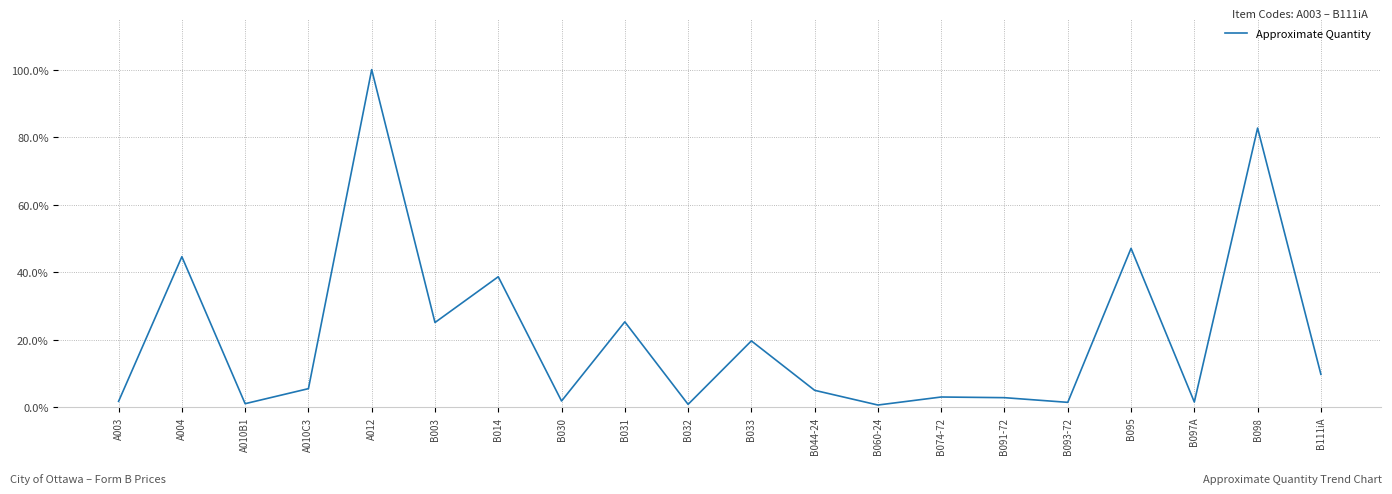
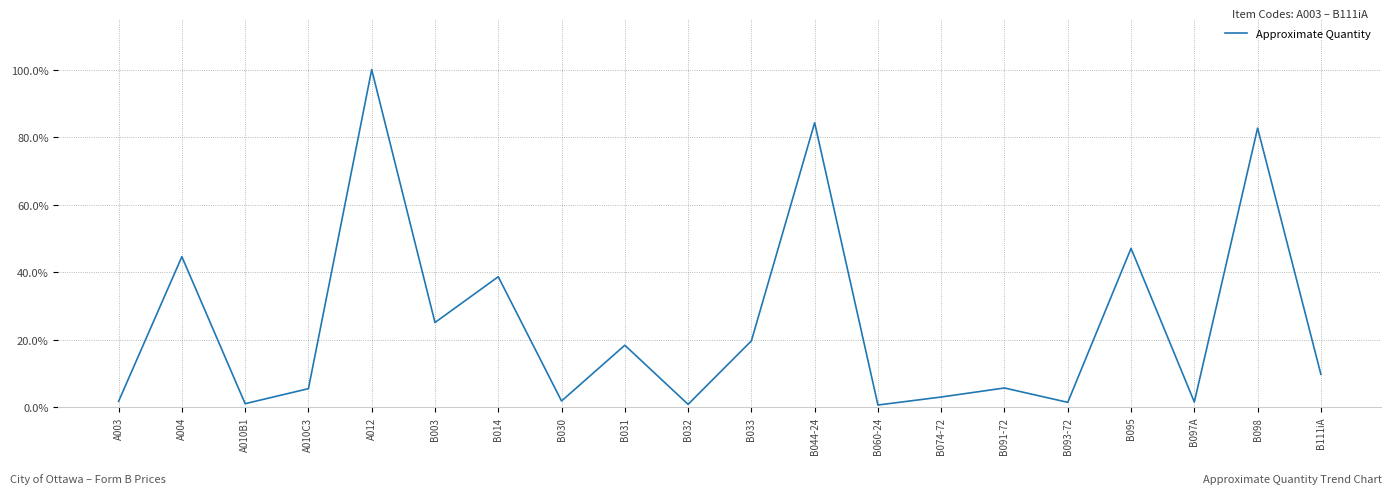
  {
    "A003": "2%",
    "A004": "45%",
    "A010B1": "1%",
    "A010C3": "5%",
    "A012": "100%",
    "B003": "25%",
    "B014": "39%",
    "B030": "2%",
-   "B031": "25%",
+   "B031": "18%",
    "B032": "1%",
    "B033": "20%",
-   "B044-24": "5%",
+   "B044-24": "84%",
    "B060-24": "1%",
    "B074-72": "3%",
-   "B091-72": "3%",
+   "B091-72": "6%",
    "B093-72": "1%",
    "B095": "47%",
    "B097A": "1%",
    "B098": "83%",
    "B111iA": "10%"
  }
